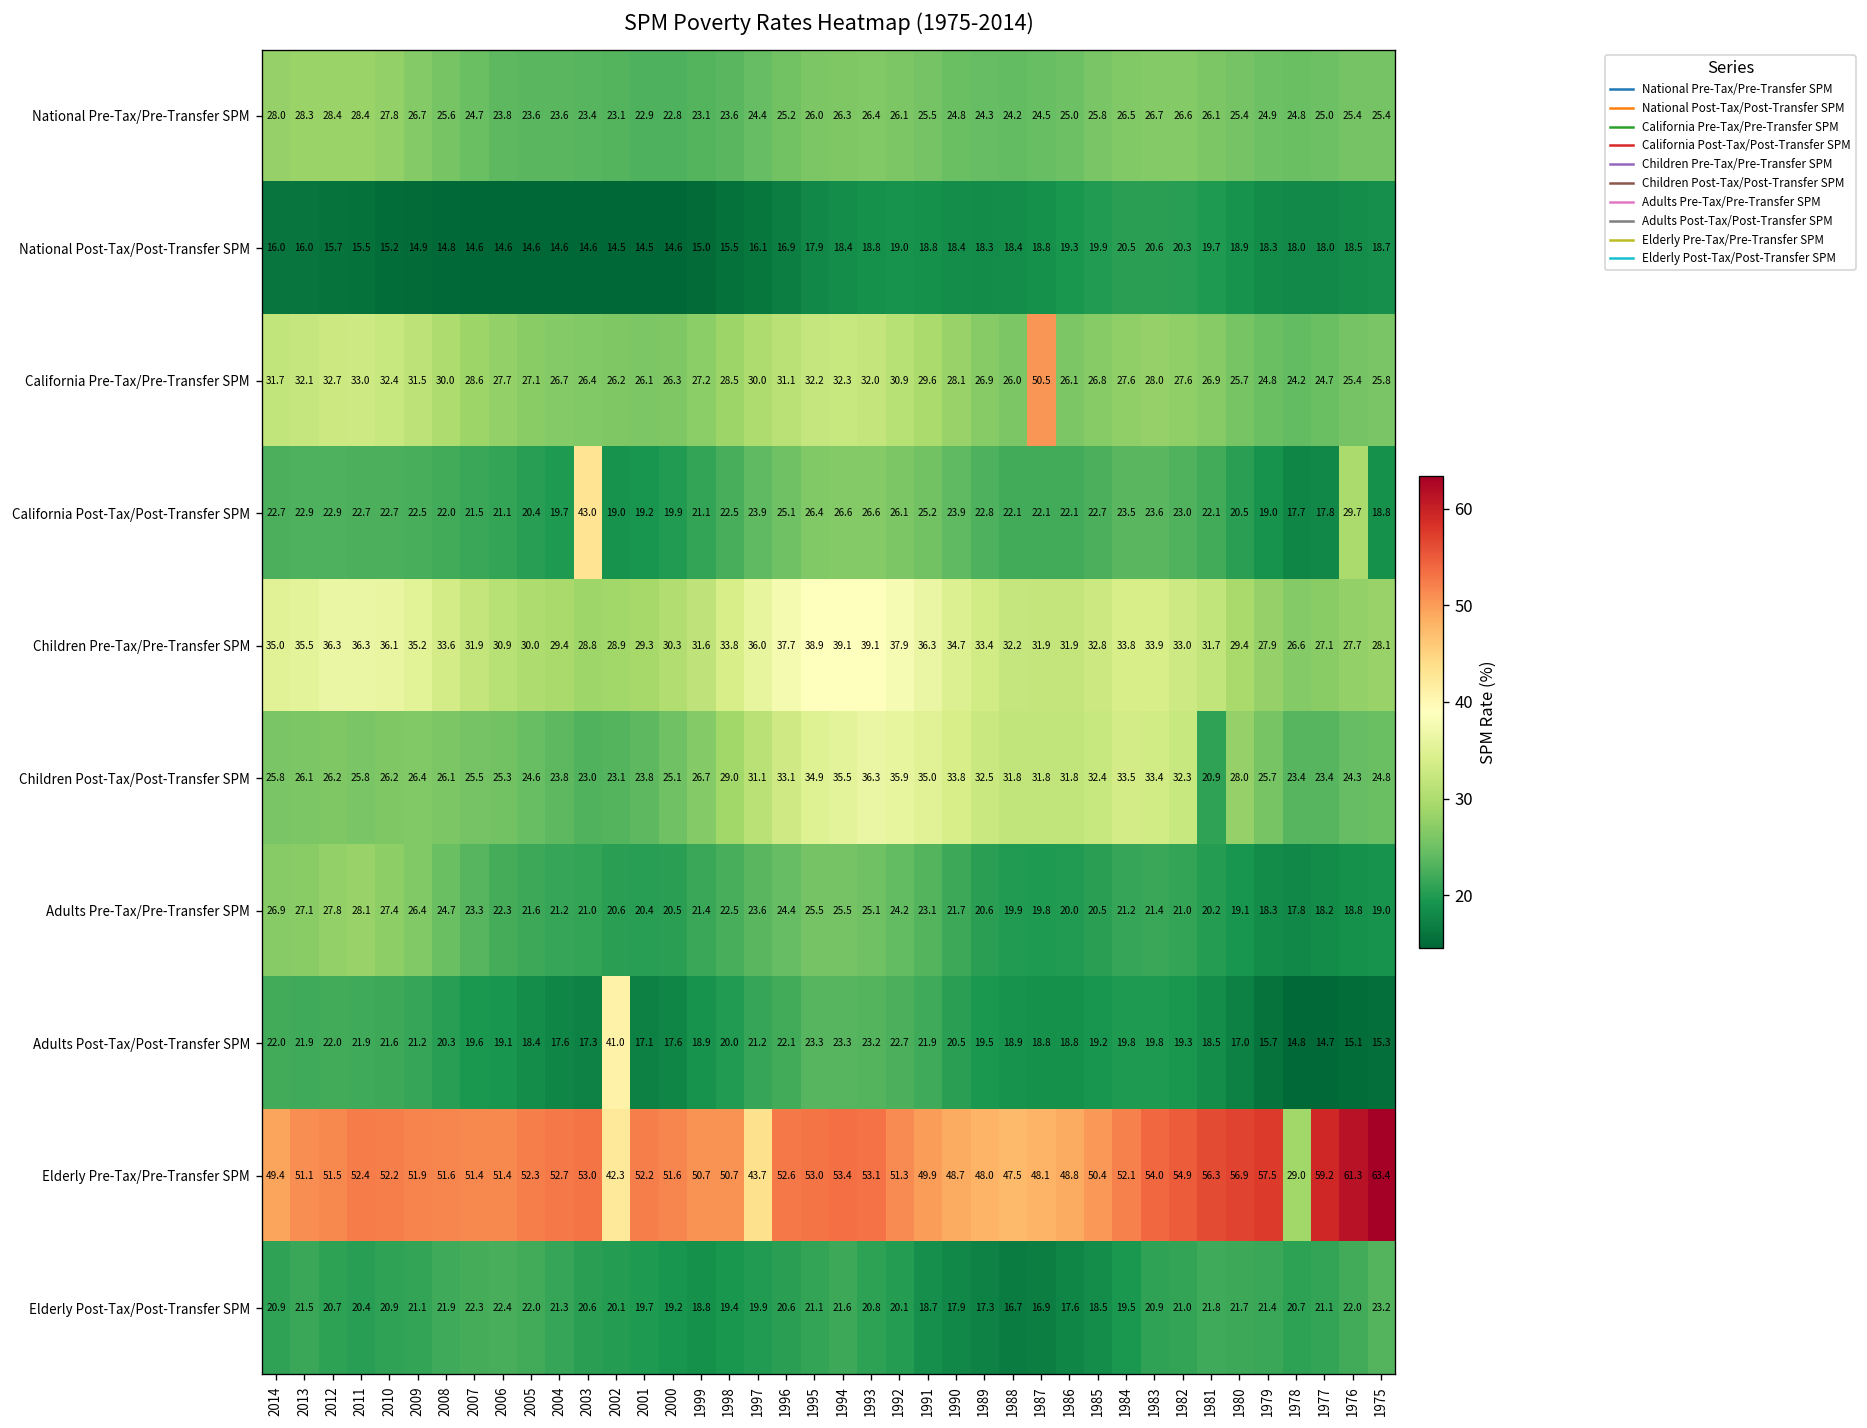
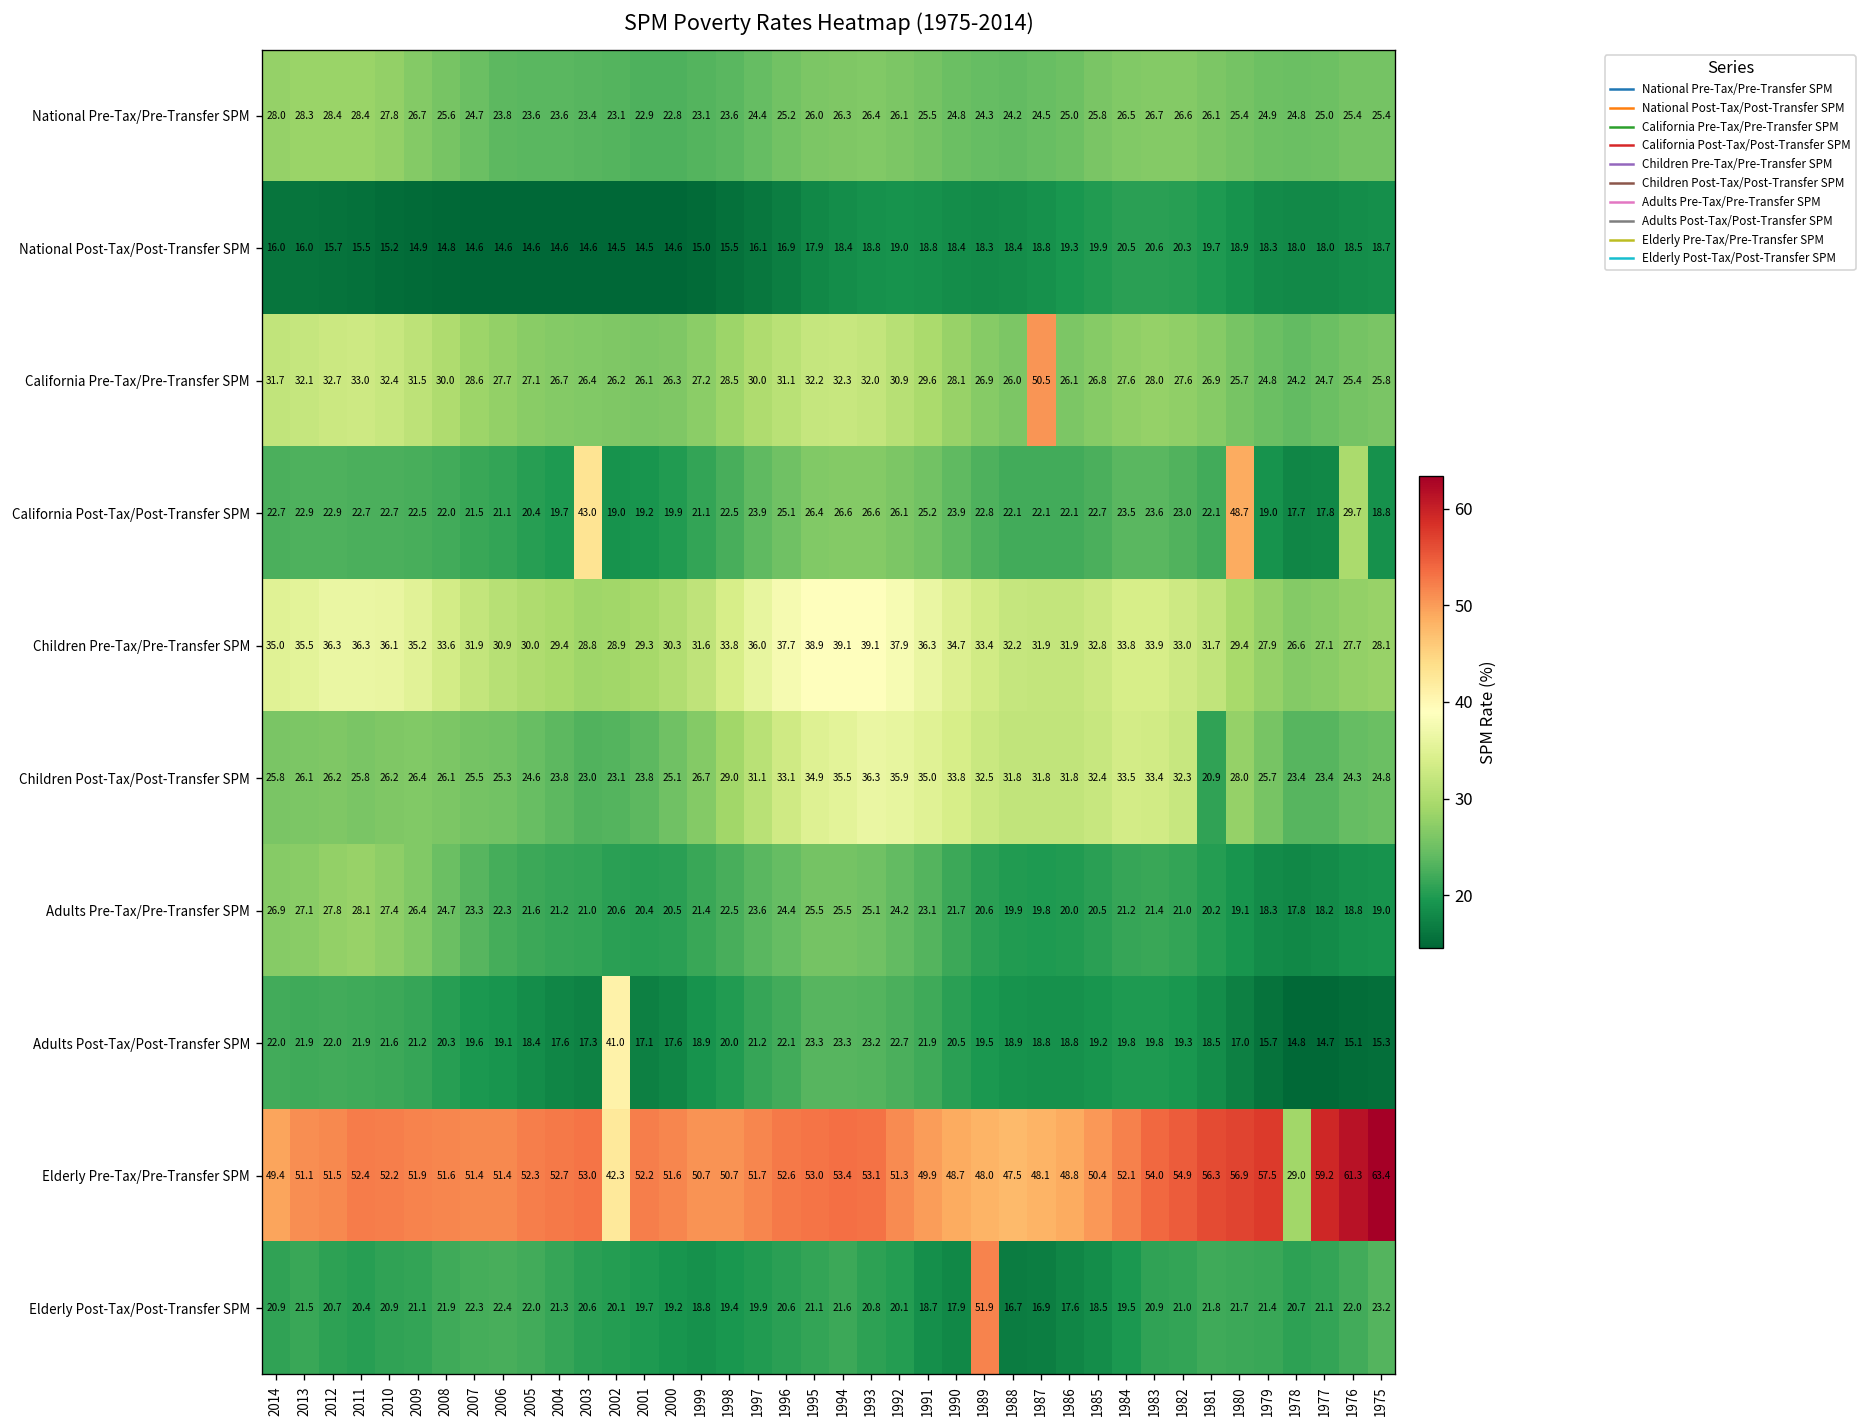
  {
    "California Post-Tax/Post-Transfer SPM": {
      "2014": 22.7,
      "2013": 22.9,
      "2012": 22.9,
      "2011": 22.7,
      "2010": 22.7,
      "2009": 22.5,
      "2008": 22.0,
      "2007": 21.5,
      "2006": 21.1,
      "2005": 20.4,
      "2004": 19.7,
      "2003": 43.0,
      "2002": 19.0,
      "2001": 19.2,
      "2000": 19.9,
      "1999": 21.1,
      "1998": 22.5,
      "1997": 23.9,
      "1996": 25.1,
      "1995": 26.4,
      "1994": 26.6,
      "1993": 26.6,
      "1992": 26.1,
      "1991": 25.2,
      "1990": 23.9,
      "1989": 22.8,
      "1988": 22.1,
      "1987": 22.1,
      "1986": 22.1,
      "1985": 22.7,
      "1984": 23.5,
      "1983": 23.6,
      "1982": 23.0,
      "1981": 22.1,
-     "1980": 20.5,
+     "1980": 48.7,
      "1979": 19.0,
      "1978": 17.7,
      "1977": 17.8,
      "1976": 29.7,
      "1975": 18.8
    },
    "Elderly Pre-Tax/Pre-Transfer SPM": {
      "2014": 49.4,
      "2013": 51.1,
      "2012": 51.5,
      "2011": 52.4,
      "2010": 52.2,
      "2009": 51.9,
      "2008": 51.6,
      "2007": 51.4,
      "2006": 51.4,
      "2005": 52.3,
      "2004": 52.7,
      "2003": 53.0,
      "2002": 42.3,
      "2001": 52.2,
      "2000": 51.6,
      "1999": 50.7,
      "1998": 50.7,
-     "1997": 43.7,
+     "1997": 51.7,
      "1996": 52.6,
      "1995": 53.0,
      "1994": 53.4,
      "1993": 53.1,
      "1992": 51.3,
      "1991": 49.9,
      "1990": 48.7,
      "1989": 48.0,
      "1988": 47.5,
      "1987": 48.1,
      "1986": 48.8,
      "1985": 50.4,
      "1984": 52.1,
      "1983": 54.0,
      "1982": 54.9,
      "1981": 56.3,
      "1980": 56.9,
      "1979": 57.5,
      "1978": 29.0,
      "1977": 59.2,
      "1976": 61.3,
      "1975": 63.4
    },
    "Elderly Post-Tax/Post-Transfer SPM": {
      "2014": 20.9,
      "2013": 21.5,
      "2012": 20.7,
      "2011": 20.4,
      "2010": 20.9,
      "2009": 21.1,
      "2008": 21.9,
      "2007": 22.3,
      "2006": 22.4,
      "2005": 22.0,
      "2004": 21.3,
      "2003": 20.6,
      "2002": 20.1,
      "2001": 19.7,
      "2000": 19.2,
      "1999": 18.8,
      "1998": 19.4,
      "1997": 19.9,
      "1996": 20.6,
      "1995": 21.1,
      "1994": 21.6,
      "1993": 20.8,
      "1992": 20.1,
      "1991": 18.7,
      "1990": 17.9,
-     "1989": 17.3,
+     "1989": 51.9,
      "1988": 16.7,
      "1987": 16.9,
      "1986": 17.6,
      "1985": 18.5,
      "1984": 19.5,
      "1983": 20.9,
      "1982": 21.0,
      "1981": 21.8,
      "1980": 21.7,
      "1979": 21.4,
      "1978": 20.7,
      "1977": 21.1,
      "1976": 22.0,
      "1975": 23.2
    }
  }
